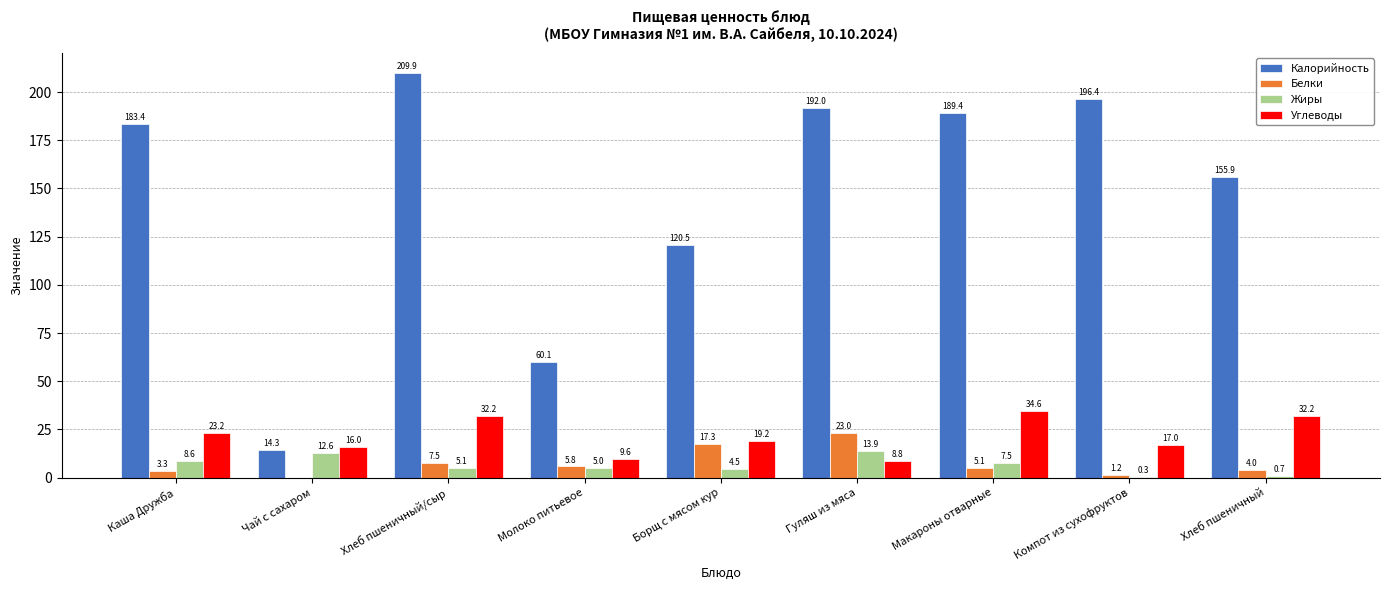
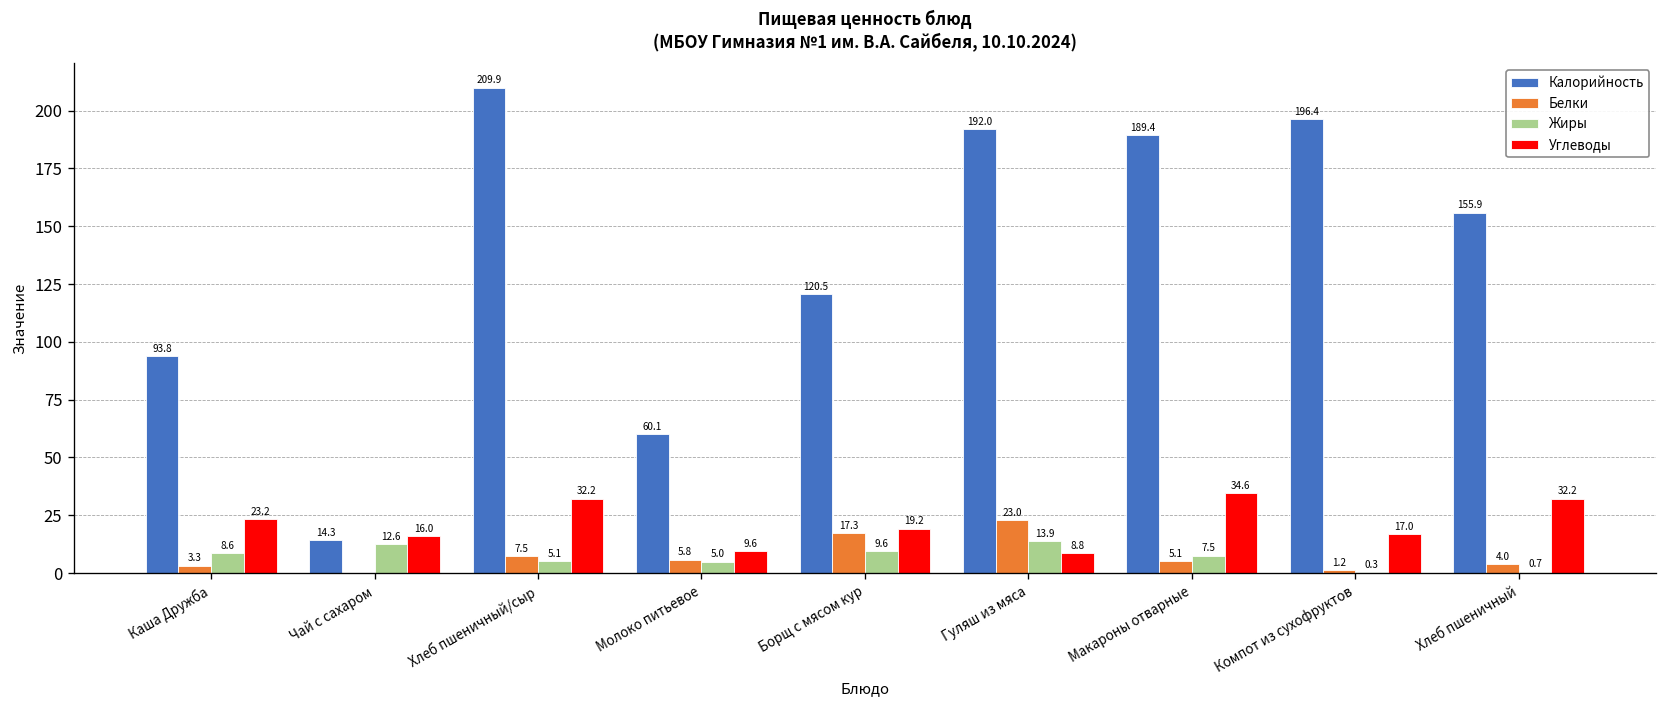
  {
    "Калорийность": {
-     "Каша Дружба": 183.4,
+     "Каша Дружба": 93.8,
      "Чай с сахаром": 14.3,
      "Хлеб пшеничный/сыр": 209.9,
      "Молоко питьевое": 60.1,
      "Борщ с мясом кур": 120.5,
      "Гуляш из мяса": 192.0,
      "Макароны отварные": 189.4,
      "Компот из сухофруктов": 196.4,
      "Хлеб пшеничный": 155.9
    },
    "Белки": {
      "Каша Дружба": 3.3,
      "Хлеб пшеничный/сыр": 7.5,
      "Молоко питьевое": 5.8,
      "Борщ с мясом кур": 17.3,
      "Гуляш из мяса": 23.0,
      "Макароны отварные": 5.1,
      "Компот из сухофруктов": 1.2,
      "Хлеб пшеничный": 4.0
    },
    "Жиры": {
      "Каша Дружба": 8.6,
      "Чай с сахаром": 12.6,
      "Хлеб пшеничный/сыр": 5.1,
      "Молоко питьевое": 5.0,
-     "Борщ с мясом кур": 4.5,
+     "Борщ с мясом кур": 9.6,
      "Гуляш из мяса": 13.9,
      "Макароны отварные": 7.5,
      "Компот из сухофруктов": 0.3,
      "Хлеб пшеничный": 0.7
    },
    "Углеводы": {
      "Каша Дружба": 23.2,
      "Чай с сахаром": 16.0,
      "Хлеб пшеничный/сыр": 32.2,
      "Молоко питьевое": 9.6,
      "Борщ с мясом кур": 19.2,
      "Гуляш из мяса": 8.8,
      "Макароны отварные": 34.6,
      "Компот из сухофруктов": 17.0,
      "Хлеб пшеничный": 32.2
    }
  }
